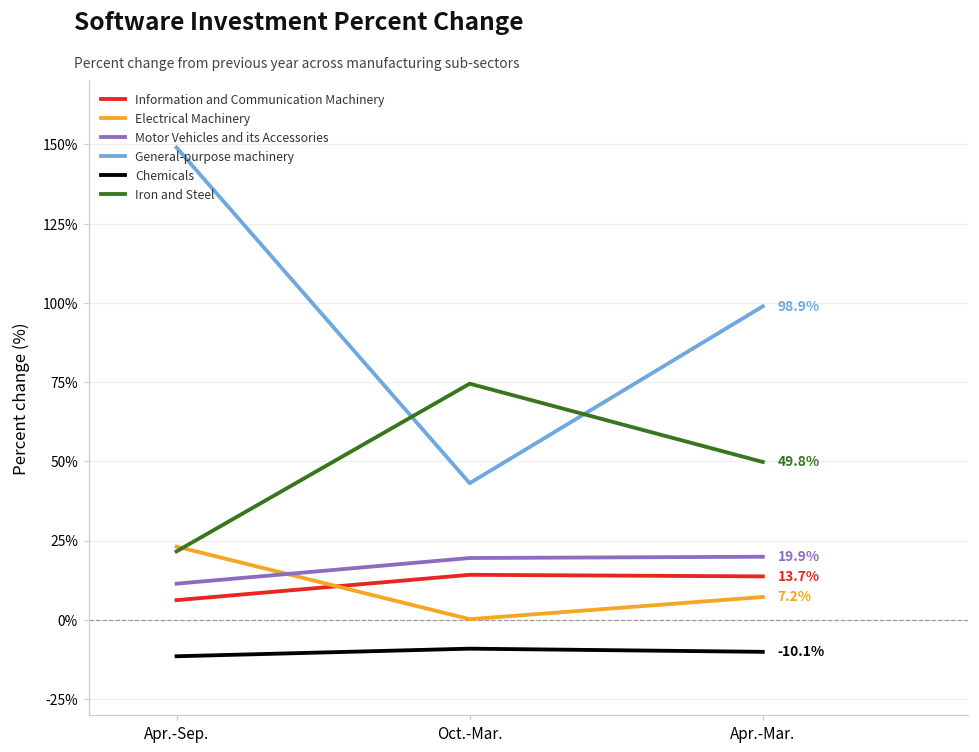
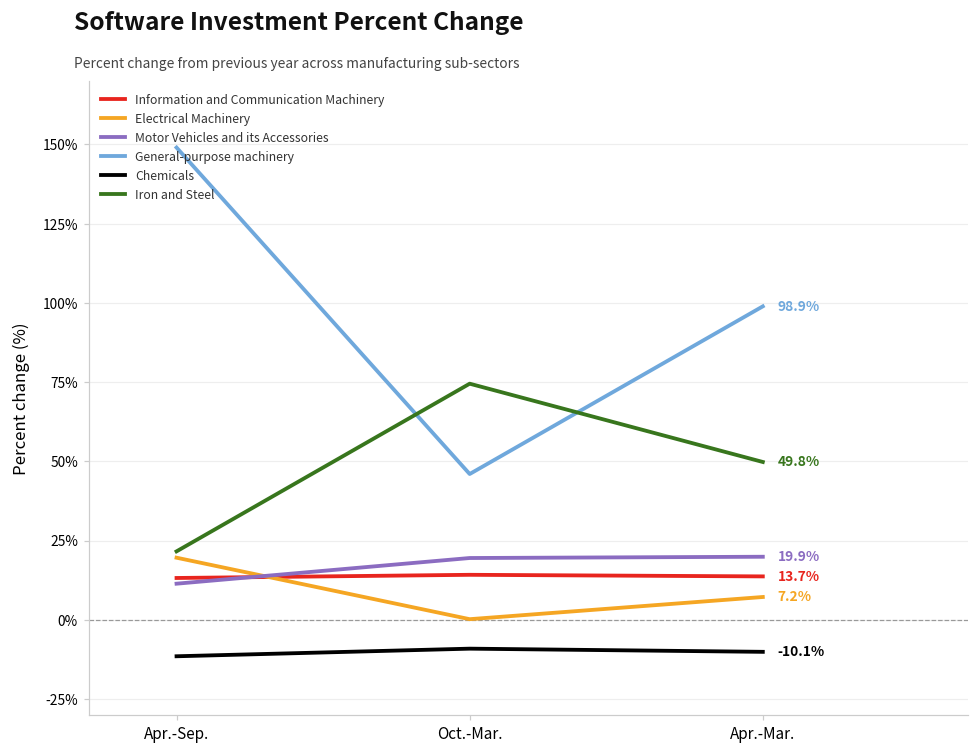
  {
    "Information and Communication Machinery": {
-     "Apr.-Sep.": "6%",
+     "Apr.-Sep.": "13%",
      "Oct.-Mar.": "14%"
    },
    "Electrical Machinery": {
-     "Apr.-Sep.": "23%",
+     "Apr.-Sep.": "20%",
      "Oct.-Mar.": "0%"
    },
    "Motor Vehicles and its Accessories": {
      "Apr.-Mar.": "19.9%"
    },
    "General-purpose machinery": {
      "Apr.-Sep.": "149%",
-     "Oct.-Mar.": "43%"
+     "Oct.-Mar.": "46%"
    },
    "Chemicals": {
      "Apr.-Mar.": "-10.1%"
    },
    "Iron and Steel": {
      "Apr.-Mar.": "49.8%"
    }
  }
